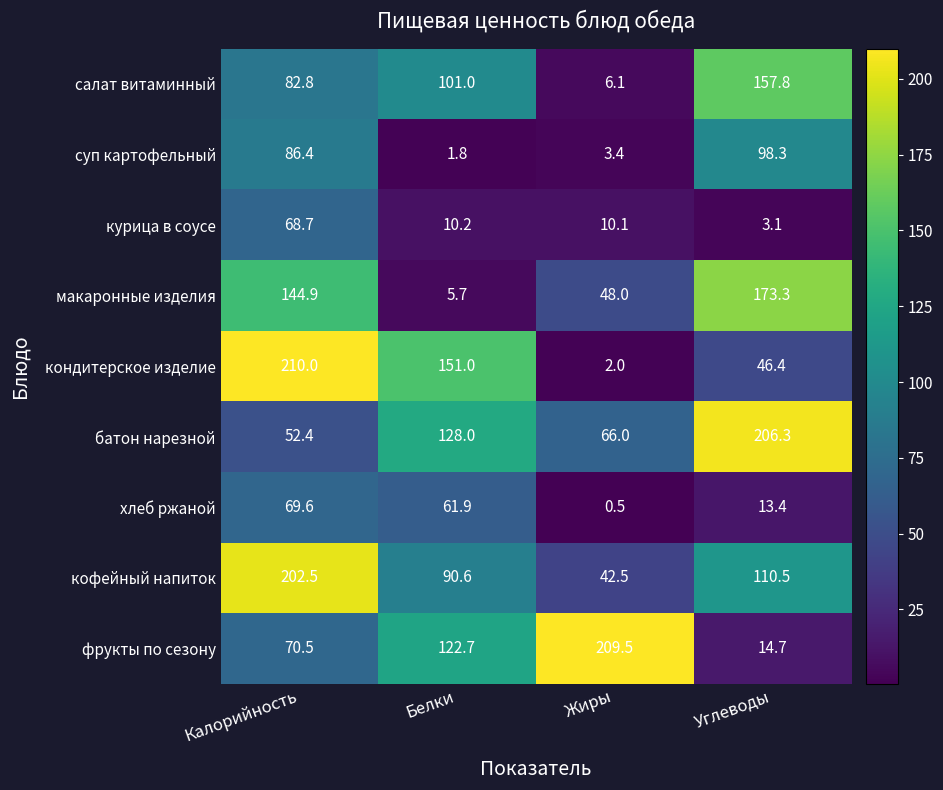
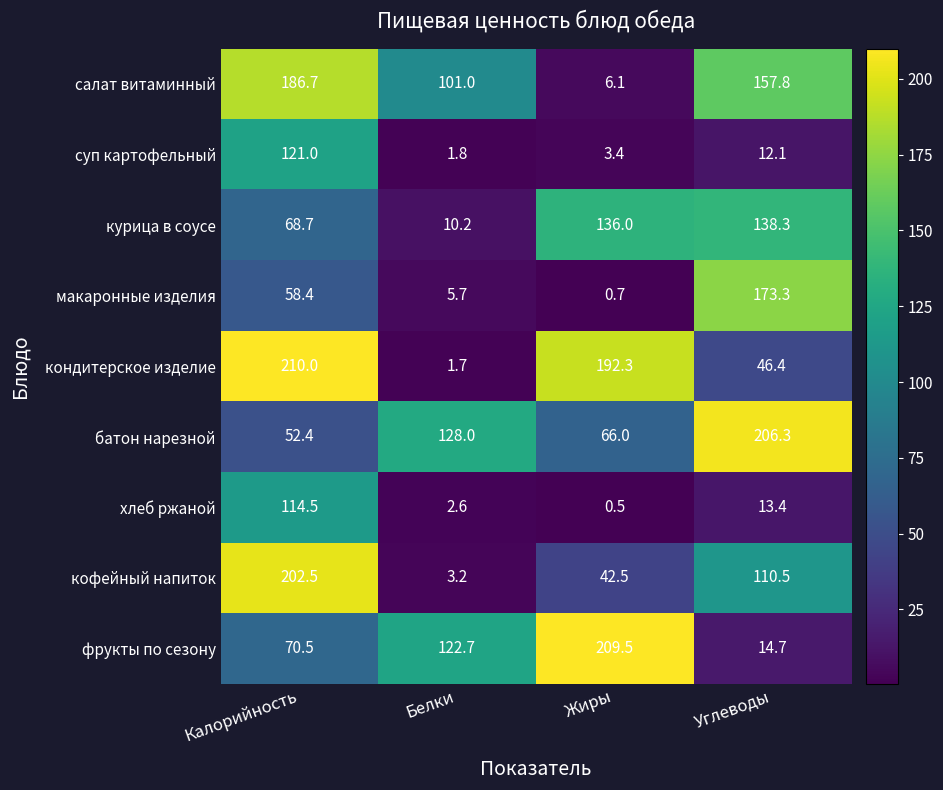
  {
    "салат витаминный": {
-     "Калорийность": 82.8,
+     "Калорийность": 186.7,
      "Белки": 101.0,
      "Жиры": 6.1,
      "Углеводы": 157.8
    },
    "суп картофельный": {
-     "Калорийность": 86.4,
+     "Калорийность": 121.0,
      "Белки": 1.8,
      "Жиры": 3.4,
-     "Углеводы": 98.3
+     "Углеводы": 12.1
    },
    "курица в соусе": {
      "Калорийность": 68.7,
      "Белки": 10.2,
-     "Жиры": 10.1,
-     "Углеводы": 3.1
+     "Жиры": 136.0,
+     "Углеводы": 138.3
    },
    "макаронные изделия": {
-     "Калорийность": 144.9,
+     "Калорийность": 58.4,
      "Белки": 5.7,
-     "Жиры": 48.0,
+     "Жиры": 0.7,
      "Углеводы": 173.3
    },
    "кондитерское изделие": {
      "Калорийность": 210.0,
-     "Белки": 151.0,
-     "Жиры": 2.0,
+     "Белки": 1.7,
+     "Жиры": 192.3,
      "Углеводы": 46.4
    },
    "батон нарезной": {
      "Калорийность": 52.4,
      "Белки": 128.0,
      "Жиры": 66.0,
      "Углеводы": 206.3
    },
    "хлеб ржаной": {
-     "Калорийность": 69.6,
-     "Белки": 61.9,
+     "Калорийность": 114.5,
+     "Белки": 2.6,
      "Жиры": 0.5,
      "Углеводы": 13.4
    },
    "кофейный напиток": {
      "Калорийность": 202.5,
-     "Белки": 90.6,
+     "Белки": 3.2,
      "Жиры": 42.5,
      "Углеводы": 110.5
    },
    "фрукты по сезону": {
      "Калорийность": 70.5,
      "Белки": 122.7,
      "Жиры": 209.5,
      "Углеводы": 14.7
    }
  }
